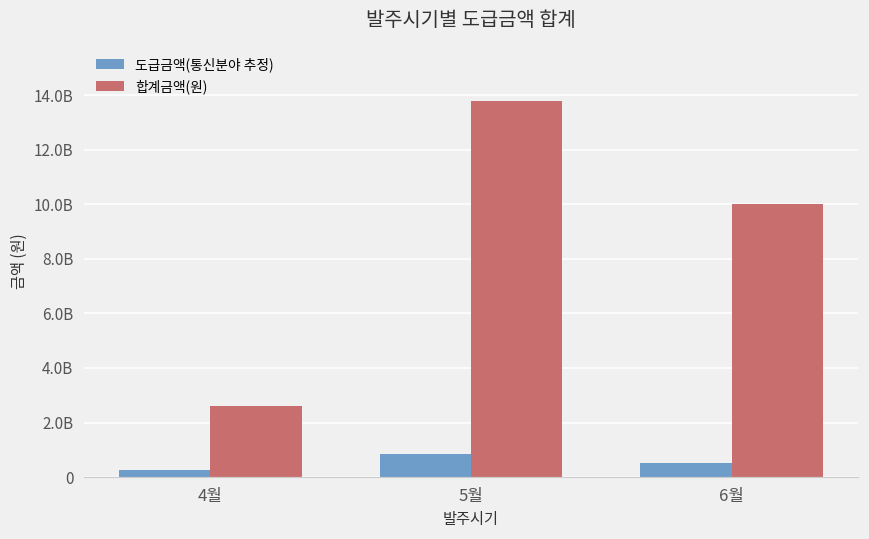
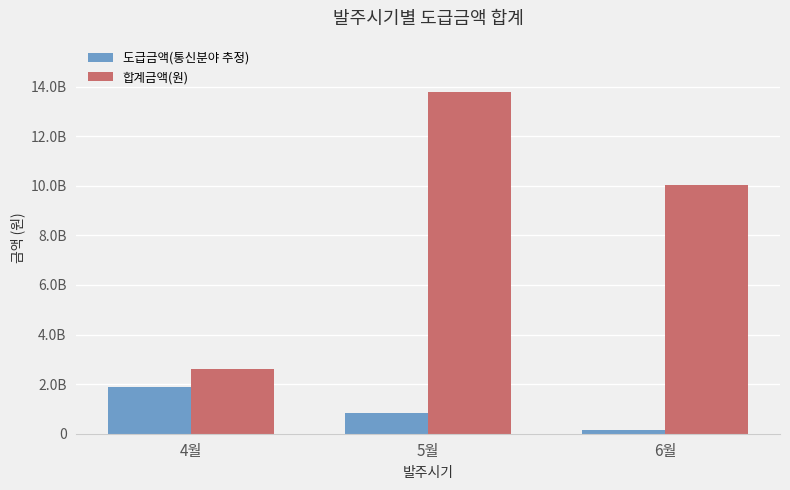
  {
    "도급금액(통신분야 추정)": {
-     "4월": 300000000,
+     "4월": 1900000000,
      "5월": 800000000,
-     "6월": 500000000
+     "6월": 200000000
    },
    "합계금액(원)": {
      "4월": 2600000000,
      "5월": 13800000000,
      "6월": 10000000000
    }
  }
